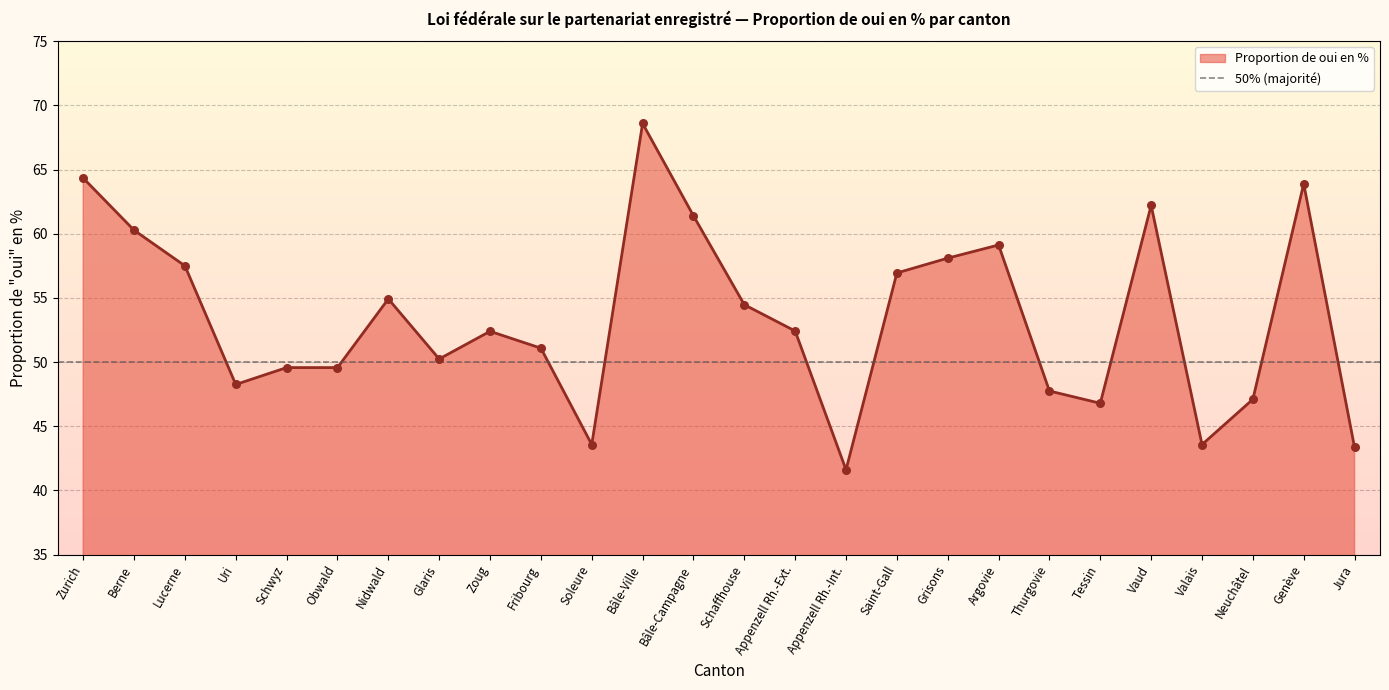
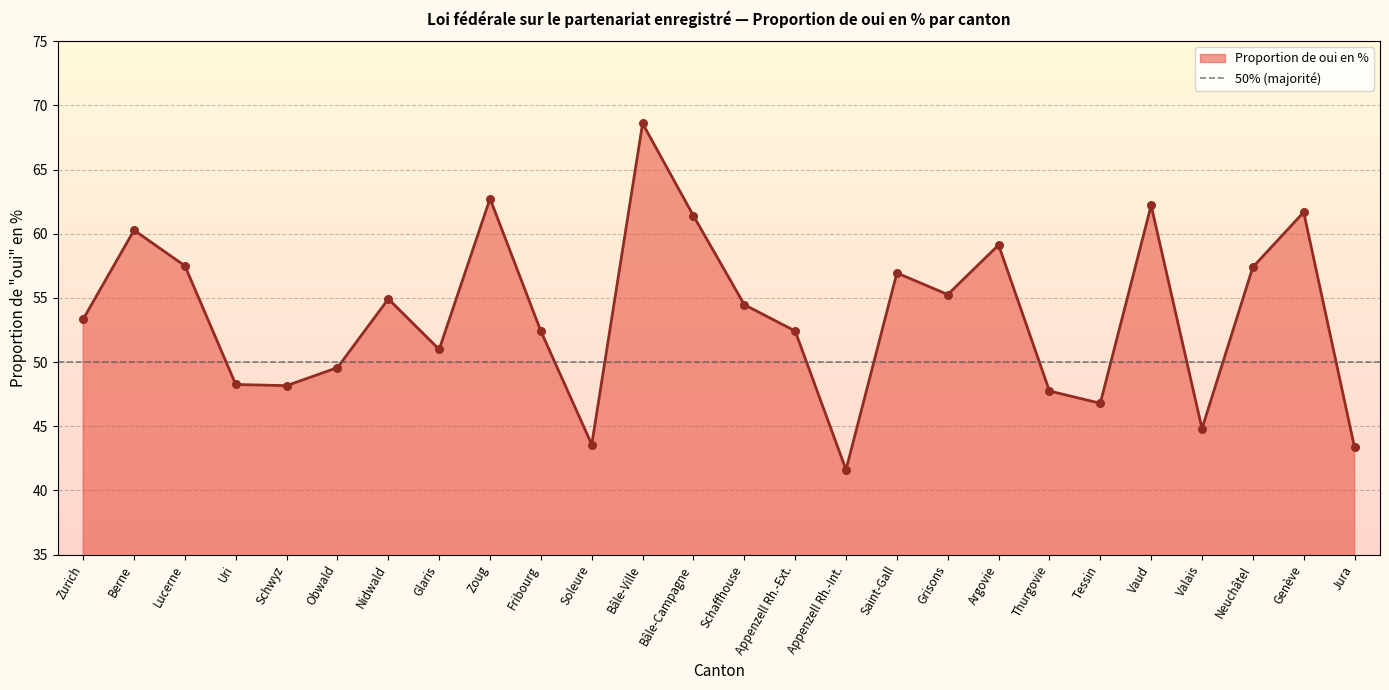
  {
-   "Zurich": 64.3,
+   "Zurich": 53.3,
    "Berne": 60.3,
    "Lucerne": 57.5,
    "Uri": 48.2,
-   "Schwyz": 49.6,
+   "Schwyz": 48.2,
    "Obwald": 49.6,
    "Nidwald": 54.9,
-   "Glaris": 50.2,
-   "Zoug": 52.4,
-   "Fribourg": 51.1,
+   "Glaris": 51.0,
+   "Zoug": 62.7,
+   "Fribourg": 52.4,
    "Soleure": 43.6,
    "Bâle-Ville": 68.6,
    "Bâle-Campagne": 61.4,
    "Schaffhouse": 54.5,
    "Appenzell Rh.-Ext.": 52.4,
    "Appenzell Rh.-Int.": 41.6,
    "Saint-Gall": 56.9,
-   "Grisons": 58.1,
+   "Grisons": 55.3,
    "Argovie": 59.1,
    "Thurgovie": 47.7,
    "Tessin": 46.8,
    "Vaud": 62.2,
-   "Valais": 43.6,
-   "Neuchâtel": 47.1,
-   "Genève": 63.9,
+   "Valais": 44.8,
+   "Neuchâtel": 57.4,
+   "Genève": 61.7,
    "Jura": 43.3
  }
